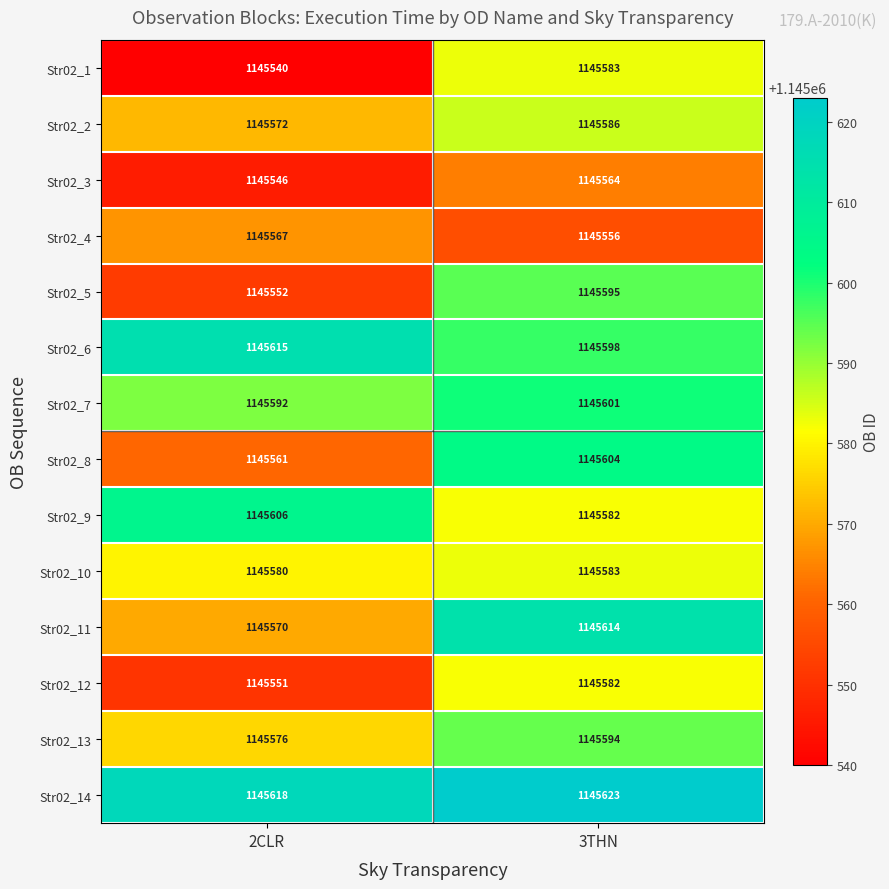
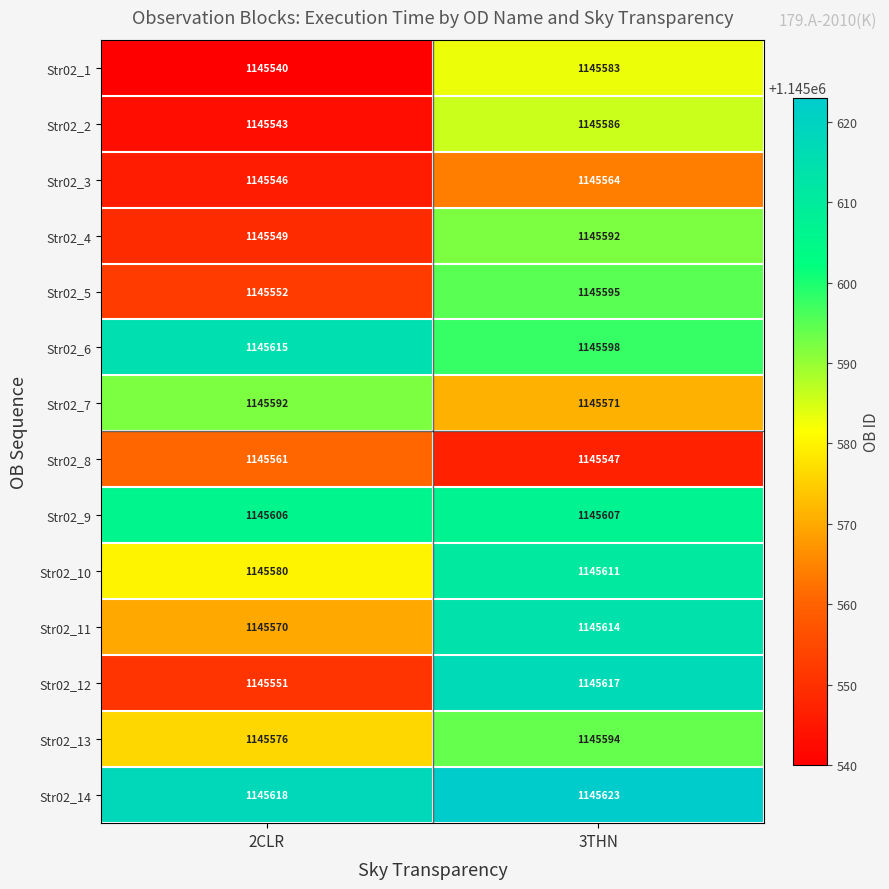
  {
    "Str02_1": {
      "2CLR": 1145540,
      "3THN": 1145583
    },
    "Str02_2": {
-     "2CLR": 1145572,
+     "2CLR": 1145543,
      "3THN": 1145586
    },
    "Str02_3": {
      "2CLR": 1145546,
      "3THN": 1145564
    },
    "Str02_4": {
-     "2CLR": 1145567,
-     "3THN": 1145556
+     "2CLR": 1145549,
+     "3THN": 1145592
    },
    "Str02_5": {
      "2CLR": 1145552,
      "3THN": 1145595
    },
    "Str02_6": {
      "2CLR": 1145615,
      "3THN": 1145598
    },
    "Str02_7": {
      "2CLR": 1145592,
-     "3THN": 1145601
+     "3THN": 1145571
    },
    "Str02_8": {
      "2CLR": 1145561,
-     "3THN": 1145604
+     "3THN": 1145547
    },
    "Str02_9": {
      "2CLR": 1145606,
-     "3THN": 1145582
+     "3THN": 1145607
    },
    "Str02_10": {
      "2CLR": 1145580,
-     "3THN": 1145583
+     "3THN": 1145611
    },
    "Str02_11": {
      "2CLR": 1145570,
      "3THN": 1145614
    },
    "Str02_12": {
      "2CLR": 1145551,
-     "3THN": 1145582
+     "3THN": 1145617
    },
    "Str02_13": {
      "2CLR": 1145576,
      "3THN": 1145594
    },
    "Str02_14": {
      "2CLR": 1145618,
      "3THN": 1145623
    }
  }
